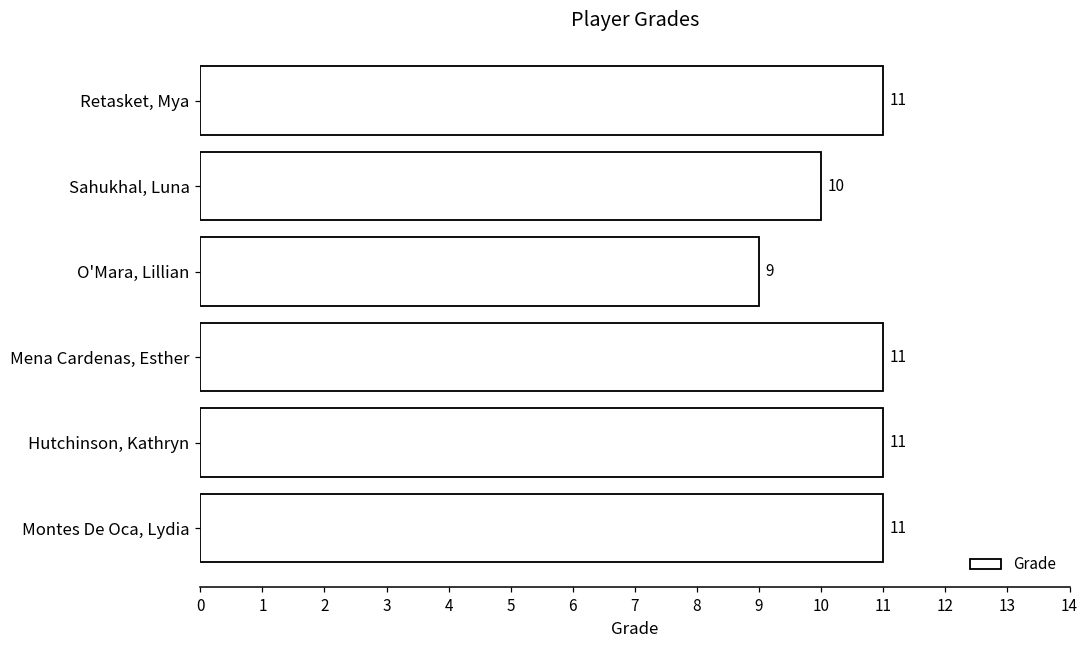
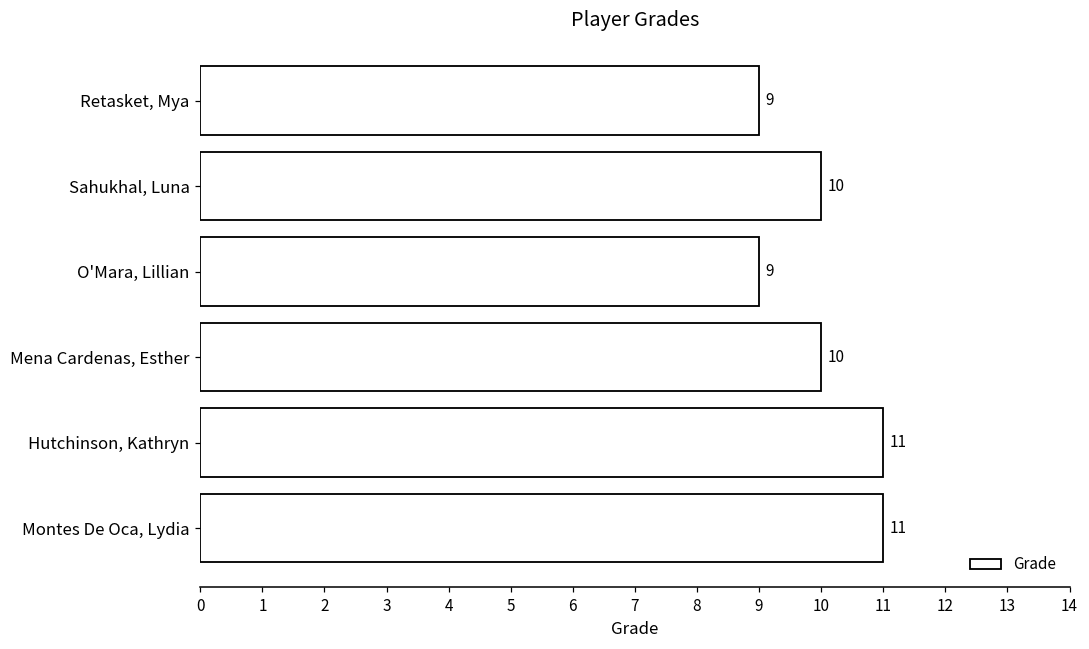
  {
-   "Retasket, Mya": 11,
+   "Retasket, Mya": 9,
    "Sahukhal, Luna": 10,
    "O'Mara, Lillian": 9,
-   "Mena Cardenas, Esther": 11,
+   "Mena Cardenas, Esther": 10,
    "Hutchinson, Kathryn": 11,
    "Montes De Oca, Lydia": 11
  }
